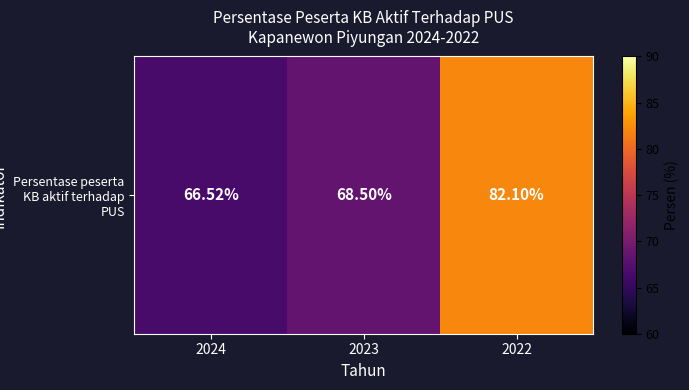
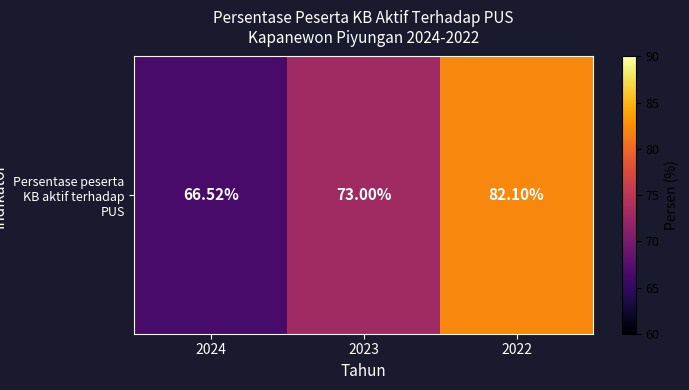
  {
    "Persentase peserta KB aktif terhadap PUS": {
      "2024": "66.52%",
-     "2023": "68.50%",
+     "2023": "73.00%",
      "2022": "82.10%"
    }
  }
